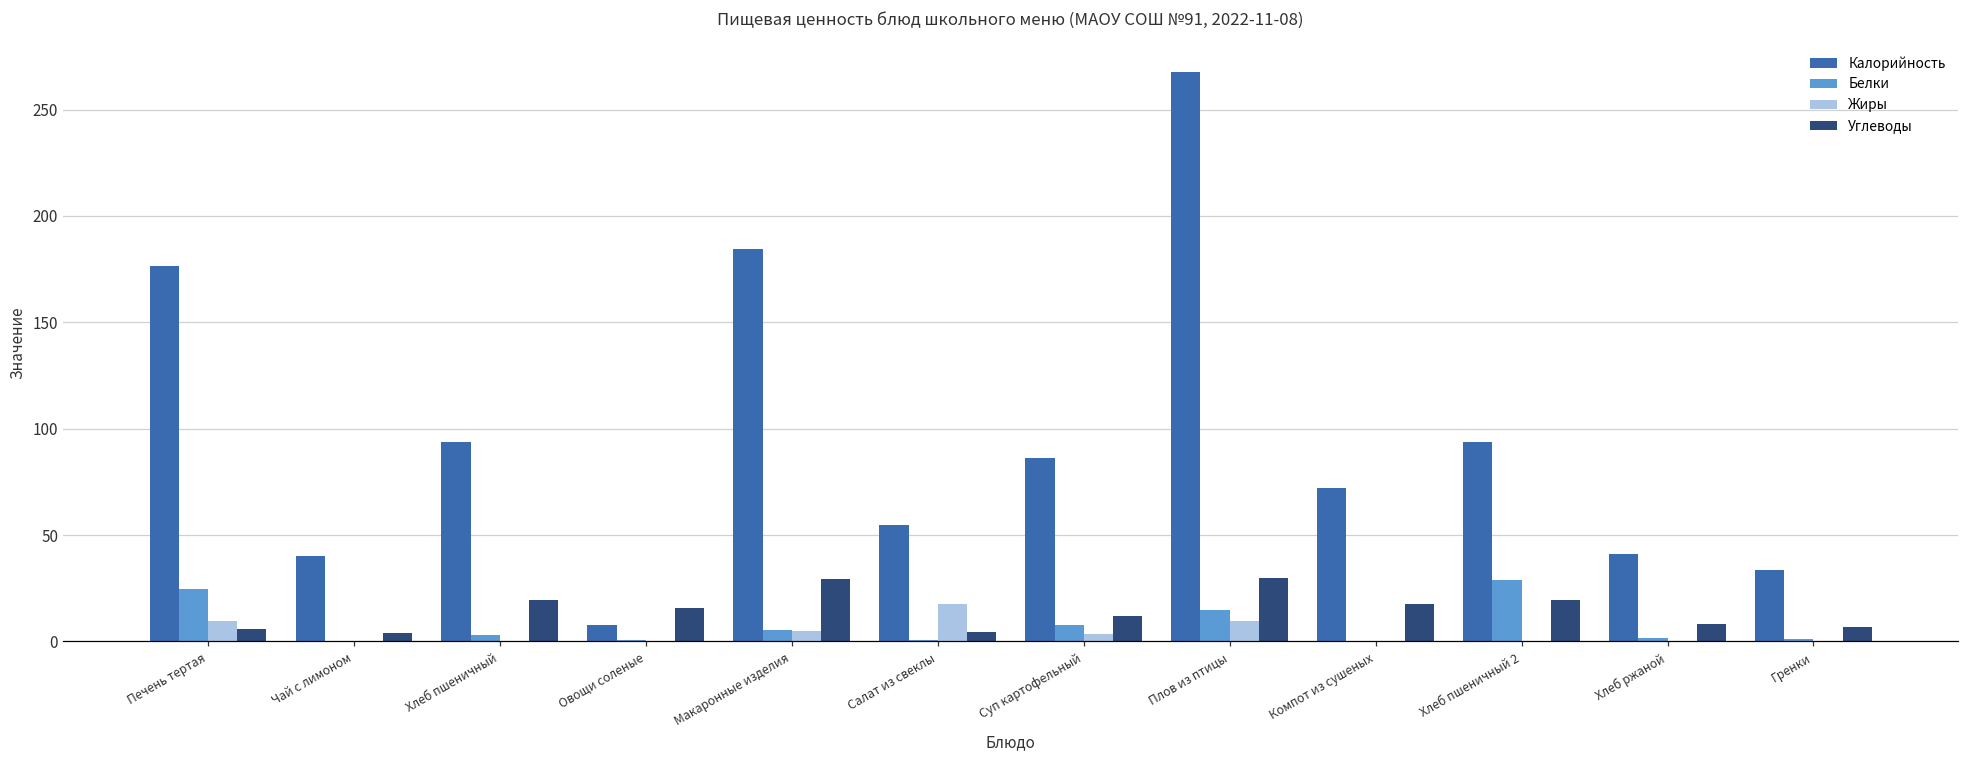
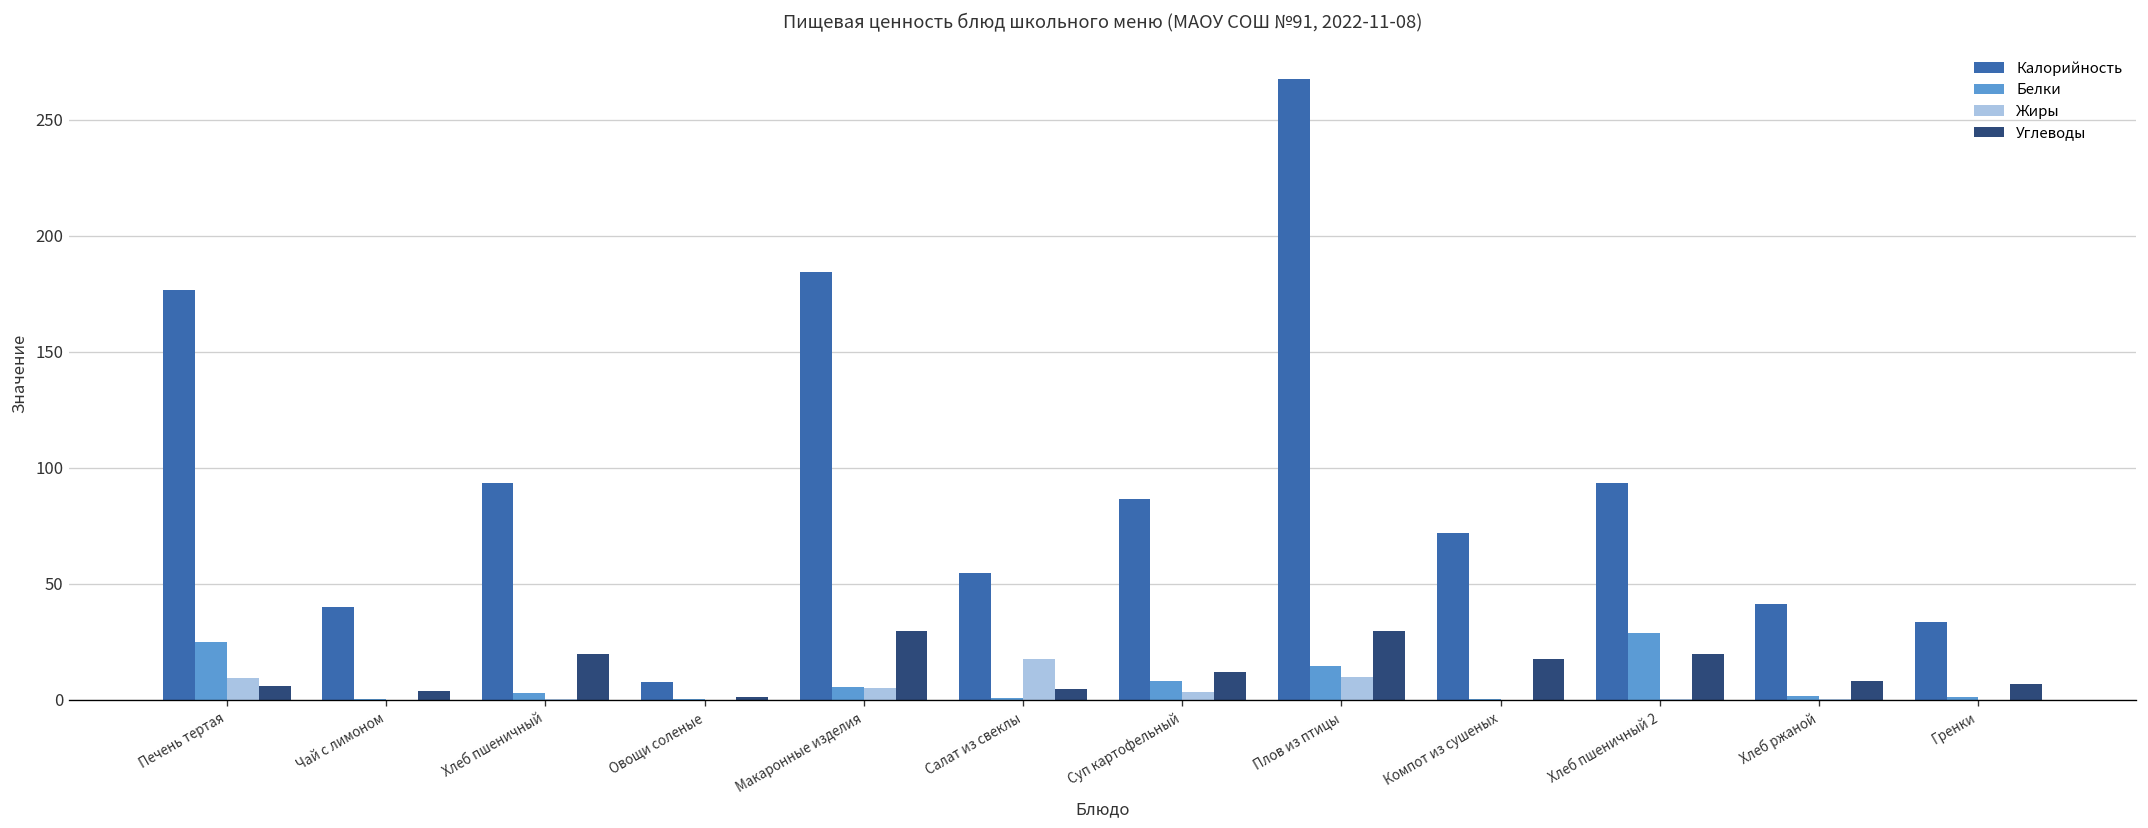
  {
    "Калорийность": {
      "Печень тертая": 177,
      "Чай с лимоном": 40,
      "Хлеб пшеничный": 94,
      "Овощи соленые": 8,
      "Макаронные изделия": 185,
      "Салат из свеклы": 55,
      "Суп картофельный": 86,
      "Плов из птицы": 268,
      "Компот из сушеных": 72,
      "Хлеб пшеничный 2": 94,
      "Хлеб ржаной": 41,
      "Гренки": 33
    },
    "Белки": {
      "Печень тертая": 25,
      "Хлеб пшеничный": 3,
      "Макаронные изделия": 6,
      "Суп картофельный": 8,
      "Плов из птицы": 15,
      "Хлеб пшеничный 2": 29,
      "Хлеб ржаной": 2
    },
    "Жиры": {
      "Печень тертая": 10,
      "Макаронные изделия": 5,
      "Салат из свеклы": 18,
      "Суп картофельный": 3,
      "Плов из птицы": 10
    },
    "Углеводы": {
      "Печень тертая": 6,
      "Чай с лимоном": 4,
      "Хлеб пшеничный": 20,
-     "Овощи соленые": 16,
+     "Овощи соленые": 1,
      "Макаронные изделия": 30,
      "Салат из свеклы": 5,
      "Суп картофельный": 12,
      "Плов из птицы": 30,
      "Компот из сушеных": 18,
      "Хлеб пшеничный 2": 20,
      "Хлеб ржаной": 8,
      "Гренки": 7
    }
  }
